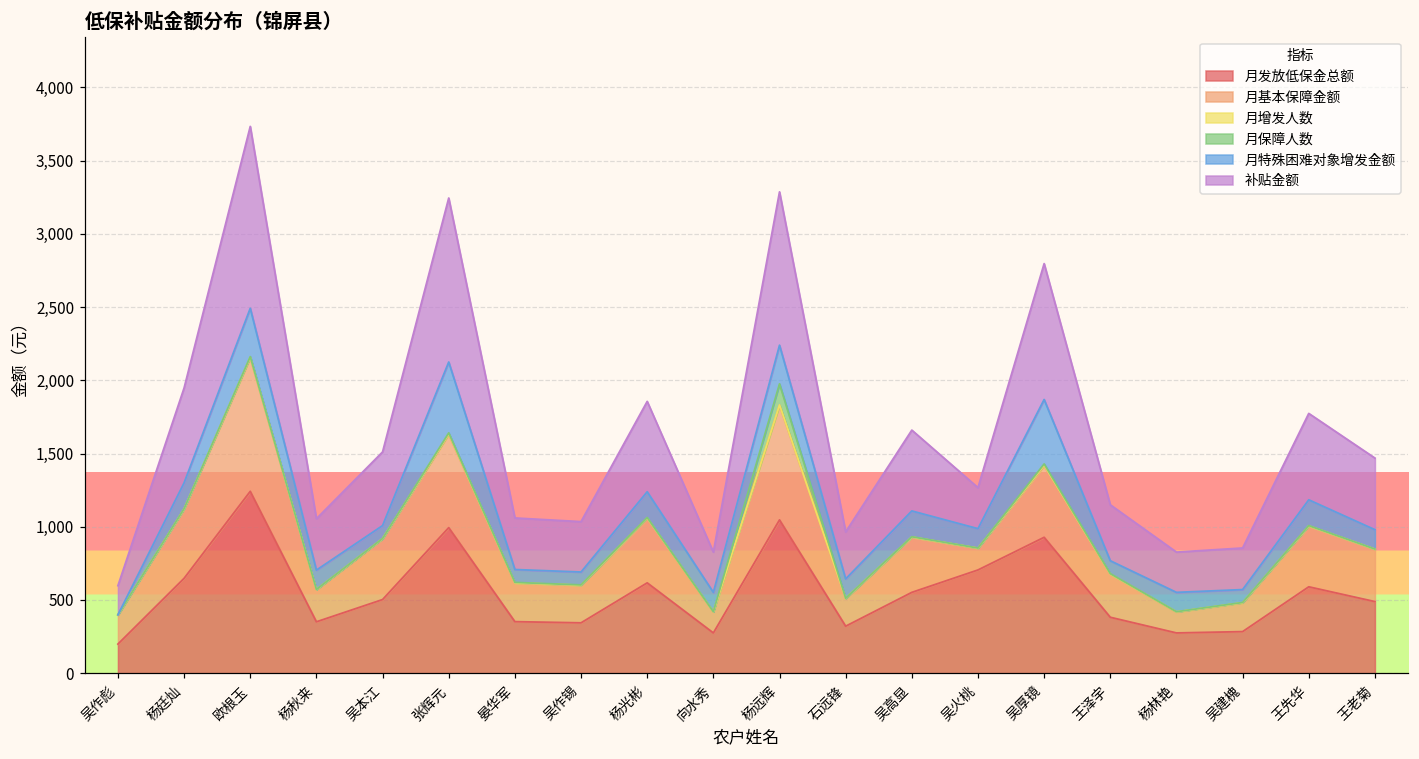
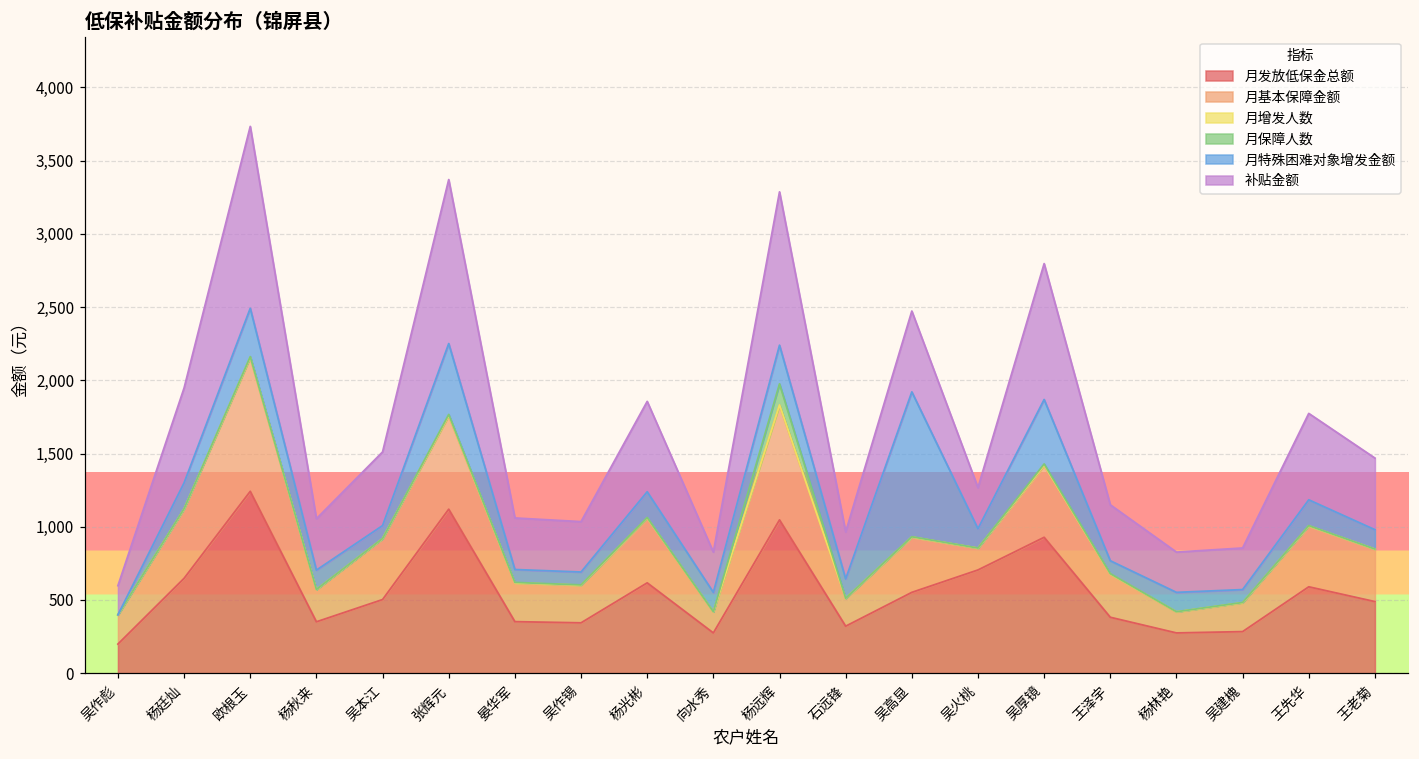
  {
    "月发放低保金总额": {
      "吴作彪": "200",
      "杨廷灿": "650",
      "欧根玉": "1,240",
      "杨秋来": "350",
      "吴本江": "500",
-     "张辉元": "990",
+     "张辉元": "1,120",
      "晏华军": "350",
      "吴作锡": "340",
      "杨光彬": "620",
      "向水秀": "280",
      "杨远辉": "1,050",
      "石远锋": "320",
      "吴高显": "550",
      "吴火桃": "710",
      "吴厚镜": "930",
      "王泽宇": "380",
      "杨林艳": "280",
      "吴建槐": "280",
      "王先华": "590",
      "王老菊": "490"
    },
    "月保障人数": {
      "杨远辉": "140"
    },
    "月特殊困难对象增发金额": {
      "杨廷灿": "180",
      "欧根玉": "330",
      "杨秋来": "130",
      "吴本江": "90",
      "张辉元": "480",
      "晏华军": "90",
      "吴作锡": "90",
      "杨光彬": "180",
      "向水秀": "130",
      "杨远辉": "260",
      "石远锋": "130",
-     "吴高显": "180",
+     "吴高显": "990",
      "吴火桃": "130",
      "吴厚镜": "440",
      "王泽宇": "90",
      "杨林艳": "130",
      "吴建槐": "90",
      "王先华": "180",
      "王老菊": "130"
    },
    "补贴金额": {
      "吴作彪": "200",
      "杨廷灿": "650",
      "欧根玉": "1,240",
      "杨秋来": "350",
      "吴本江": "500",
      "张辉元": "1,120",
      "晏华军": "350",
      "吴作锡": "340",
      "杨光彬": "620",
      "向水秀": "280",
      "杨远辉": "1,050",
      "石远锋": "320",
      "吴高显": "550",
      "吴火桃": "280",
      "吴厚镜": "930",
      "王泽宇": "380",
      "杨林艳": "280",
      "吴建槐": "280",
      "王先华": "590",
      "王老菊": "490"
    }
  }
